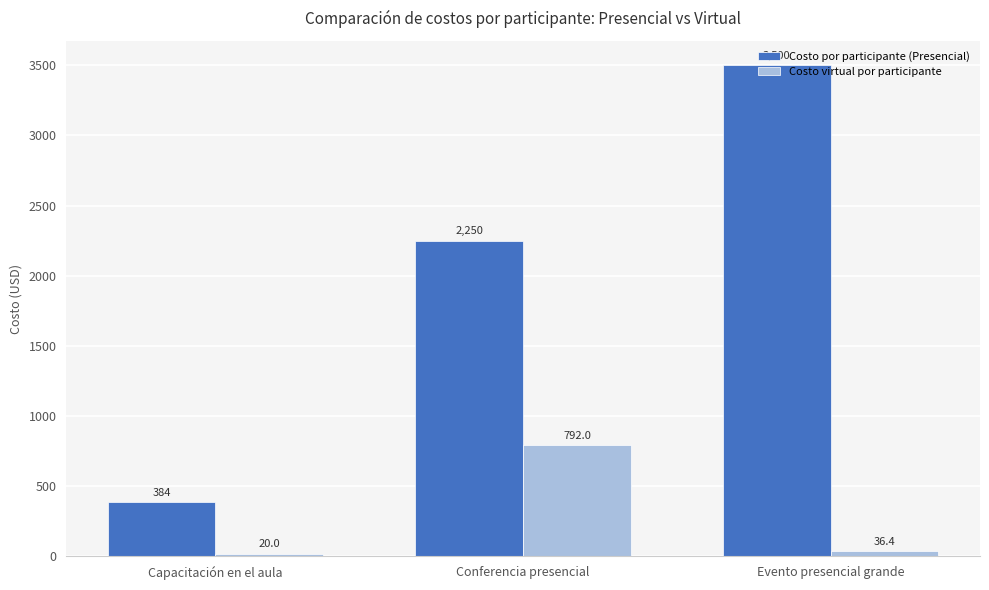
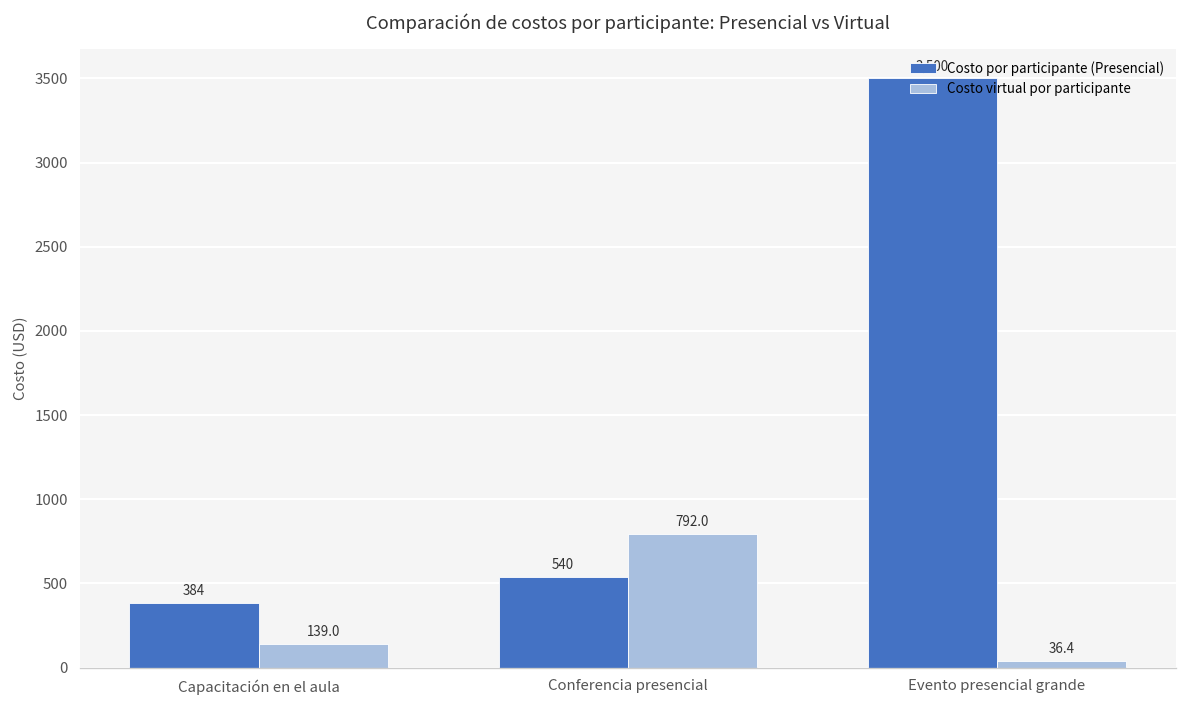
  {
    "Costo por participante (Presencial)": {
      "Capacitación en el aula": "384",
-     "Conferencia presencial": "2,250",
+     "Conferencia presencial": "540",
      "Evento presencial grande": "3,500"
    },
    "Costo virtual por participante": {
-     "Capacitación en el aula": "20.0",
+     "Capacitación en el aula": "139.0",
      "Conferencia presencial": "792.0",
      "Evento presencial grande": "36.4"
    }
  }
